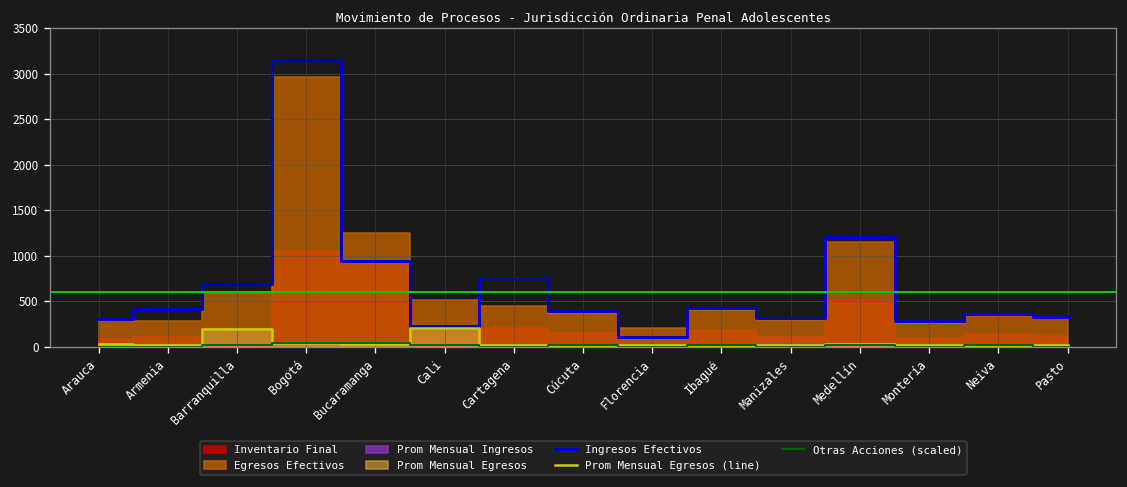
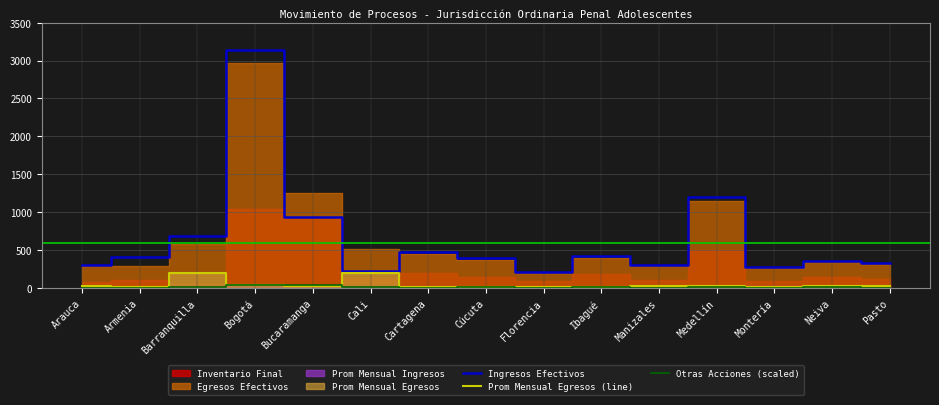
  {
    "Ingresos Efectivos": {
      "Armenia": 400,
      "Barranquilla": 700,
      "Bogotá": 3100,
      "Bucaramanga": 900,
-     "Cartagena": 800,
+     "Cartagena": 500,
      "Cúcuta": 400,
-     "Florencia": 100,
+     "Florencia": 200,
      "Ibagué": 400,
      "Manizales": 300,
      "Medellín": 1200,
      "Montería": 300,
      "Neiva": 400
    },
    "Prom Mensual Egresos (line)": {
      "Barranquilla": 200
    },
    "Otras Acciones (scaled)": {
      "Barranquilla": 0,
      "Cali": 0
    }
  }
